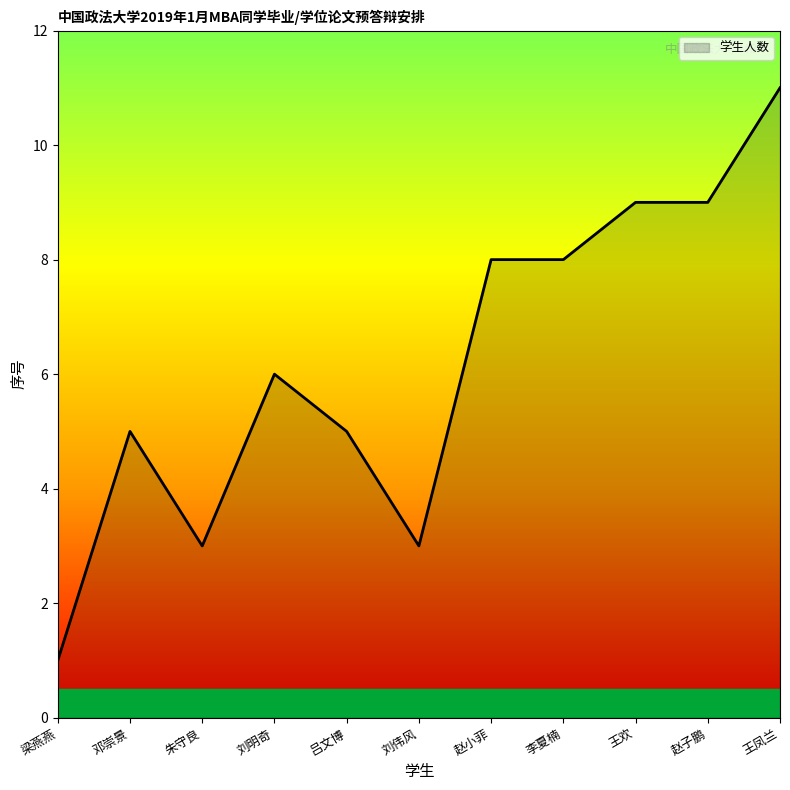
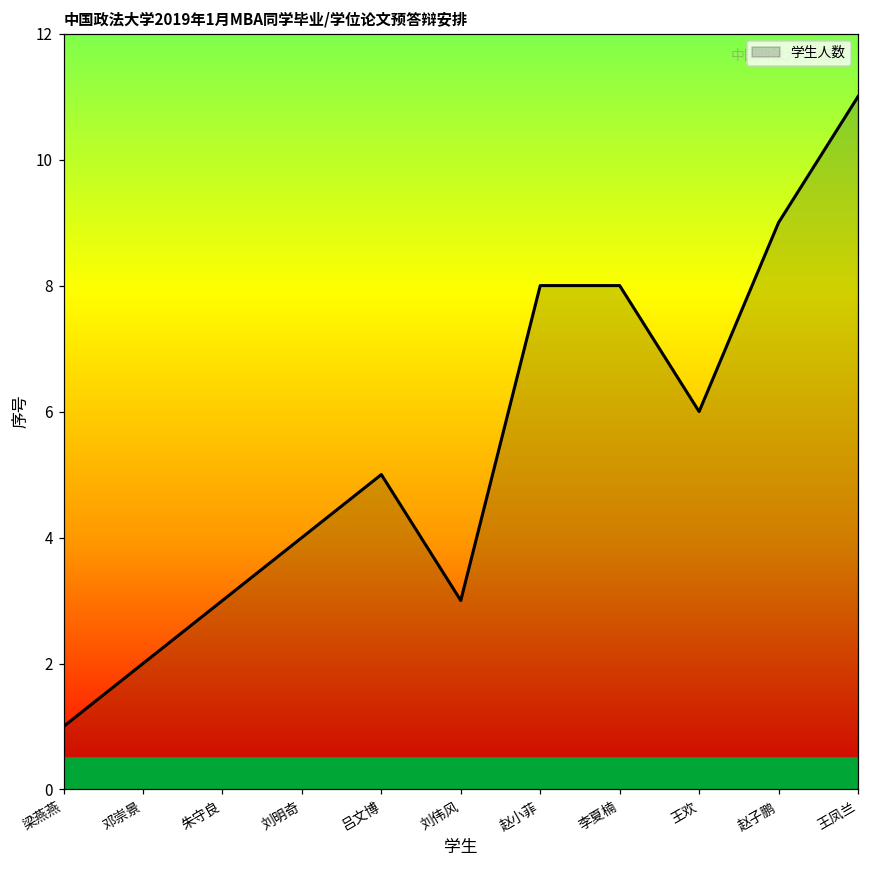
  {
    "梁燕燕": 1,
-   "邓崇景": 5,
+   "邓崇景": 2,
    "朱守良": 3,
-   "刘明奇": 6,
+   "刘明奇": 4,
    "吕文博": 5,
    "刘伟风": 3,
    "赵小菲": 8,
    "李夏楠": 8,
-   "王欢": 9,
+   "王欢": 6,
    "赵子鹏": 9,
    "王凤兰": 11
  }
